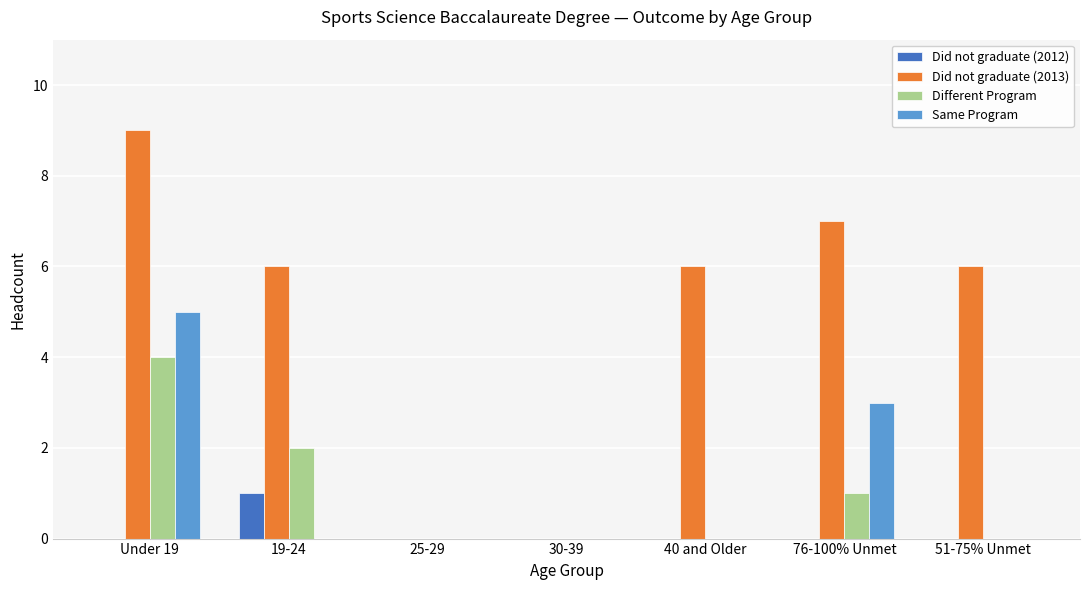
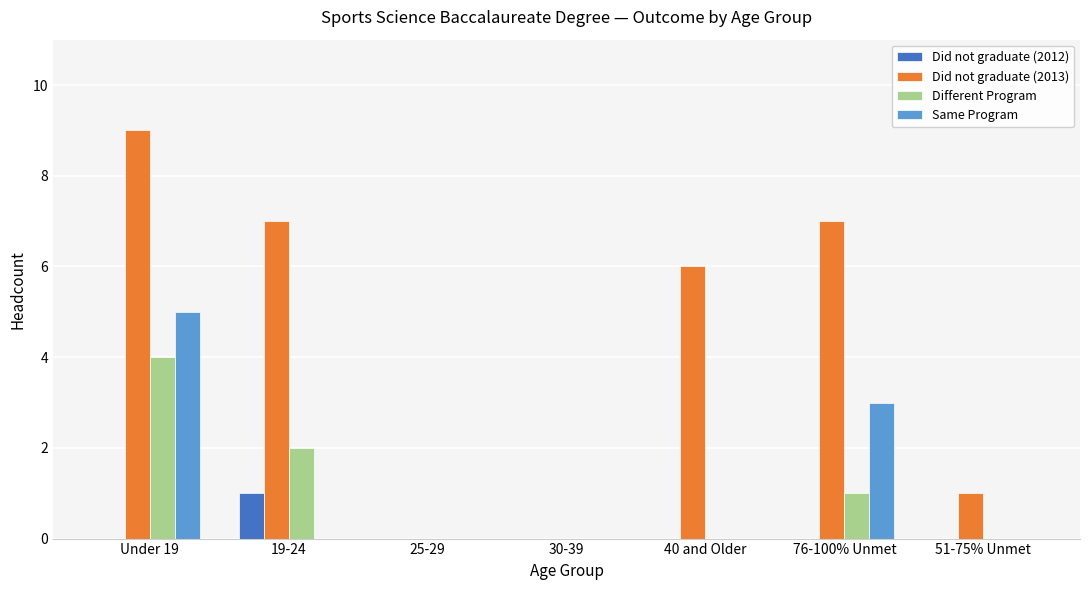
  {
    "Did not graduate (2013)": {
      "Under 19": 9,
-     "19-24": 6,
+     "19-24": 7,
      "25-29": 0,
      "30-39": 0,
      "40 and Older": 6,
      "76-100% Unmet": 7,
-     "51-75% Unmet": 6
+     "51-75% Unmet": 1
    },
    "Different Program": {
      "Under 19": 4,
      "19-24": 2,
      "25-29": 0,
      "30-39": 0,
      "40 and Older": 0,
      "76-100% Unmet": 1,
      "51-75% Unmet": 0
    }
  }
